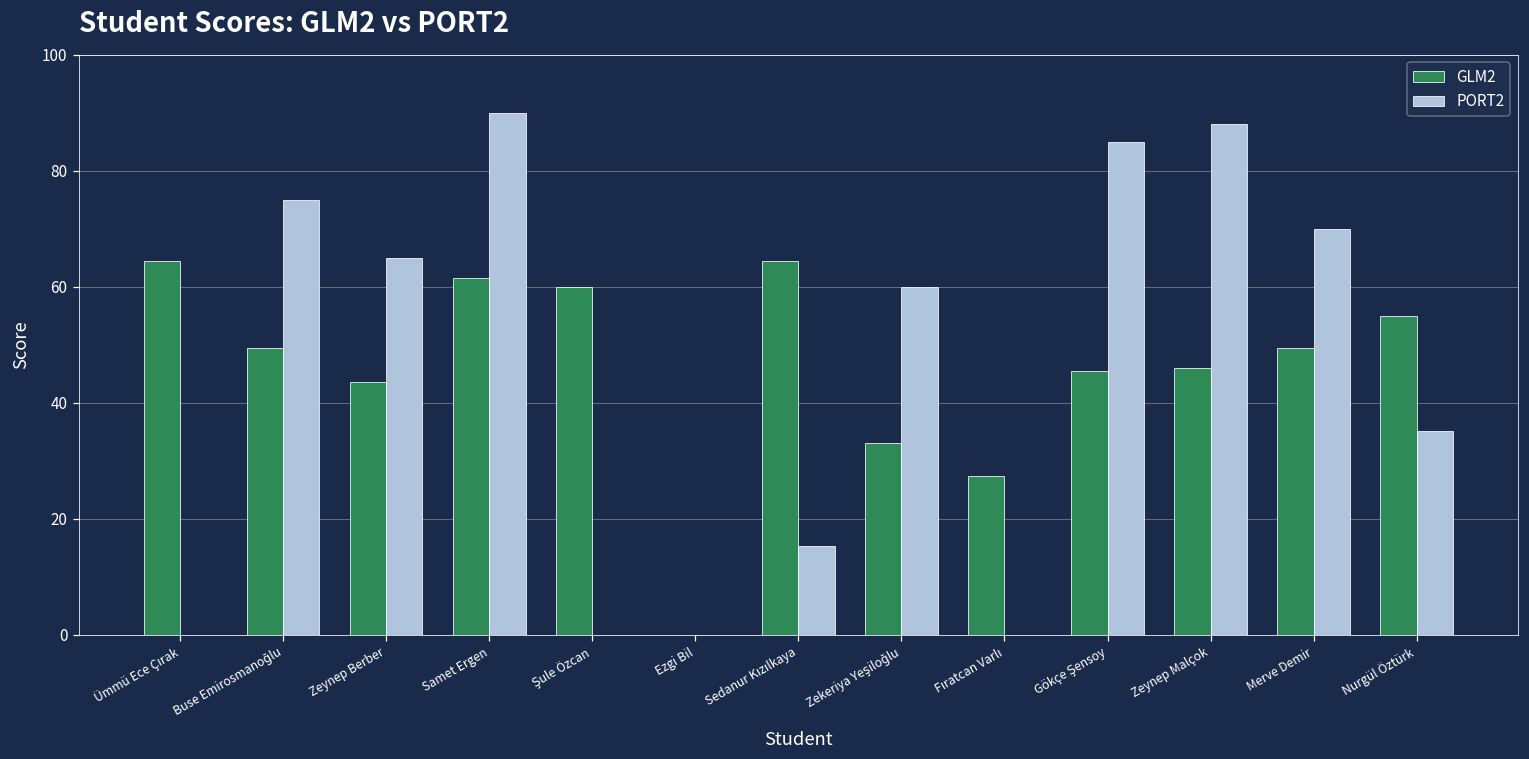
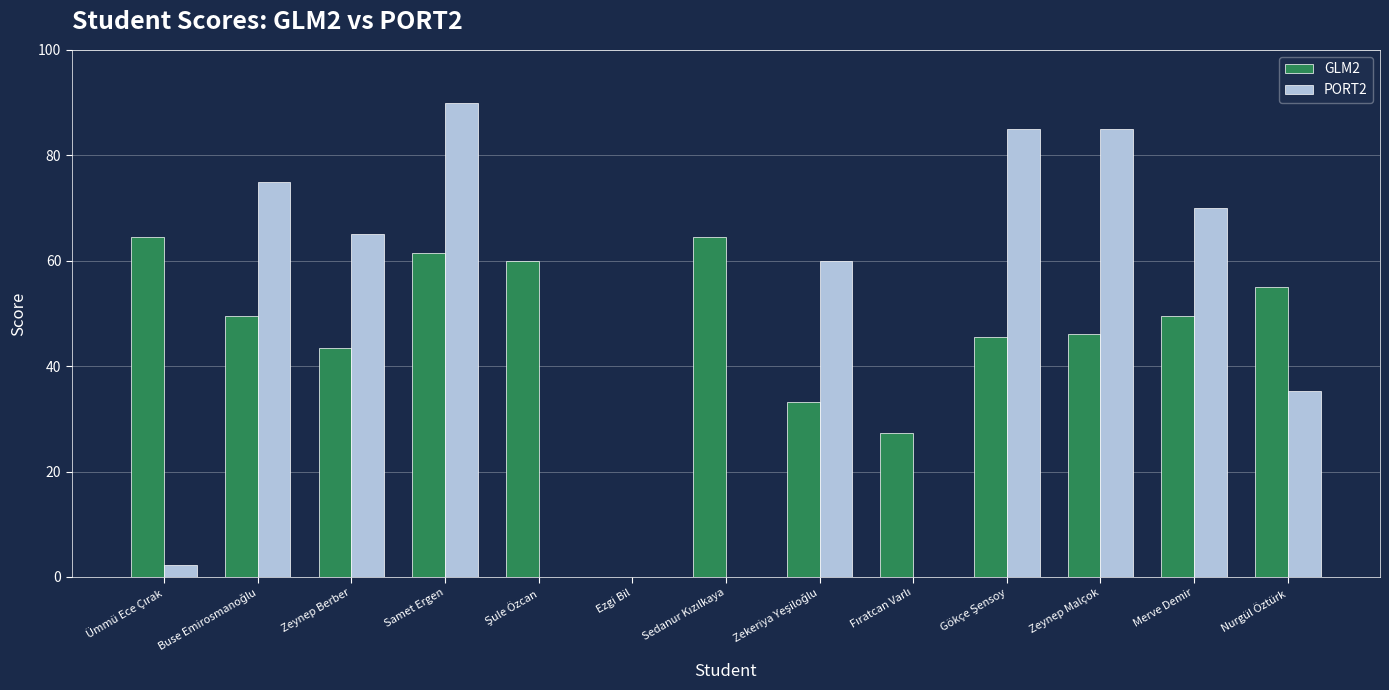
  {
    "GLM2": {
      "Ümmü Ece Çırak": 65,
      "Buse Emirosmanoğlu": 50,
      "Zeynep Berber": 44,
      "Samet Ergen": 62,
      "Şule Özcan": 60,
      "Ezgi Bil": 0,
      "Sedanur Kızılkaya": 65,
      "Zekeriya Yeşiloğlu": 33,
      "Fıratcan Varlı": 27,
      "Gökçe Şensoy": 46,
      "Zeynep Malçok": 46,
      "Merve Demir": 50,
      "Nurgül Öztürk": 55
    },
    "PORT2": {
-     "Ümmü Ece Çırak": 0,
+     "Ümmü Ece Çırak": 2,
      "Buse Emirosmanoğlu": 75,
      "Zeynep Berber": 65,
      "Samet Ergen": 90,
      "Şule Özcan": 0,
      "Ezgi Bil": 0,
-     "Sedanur Kızılkaya": 15,
+     "Sedanur Kızılkaya": 0,
      "Zekeriya Yeşiloğlu": 60,
      "Fıratcan Varlı": 0,
      "Gökçe Şensoy": 85,
-     "Zeynep Malçok": 88,
+     "Zeynep Malçok": 85,
      "Merve Demir": 70,
      "Nurgül Öztürk": 35
    }
  }
